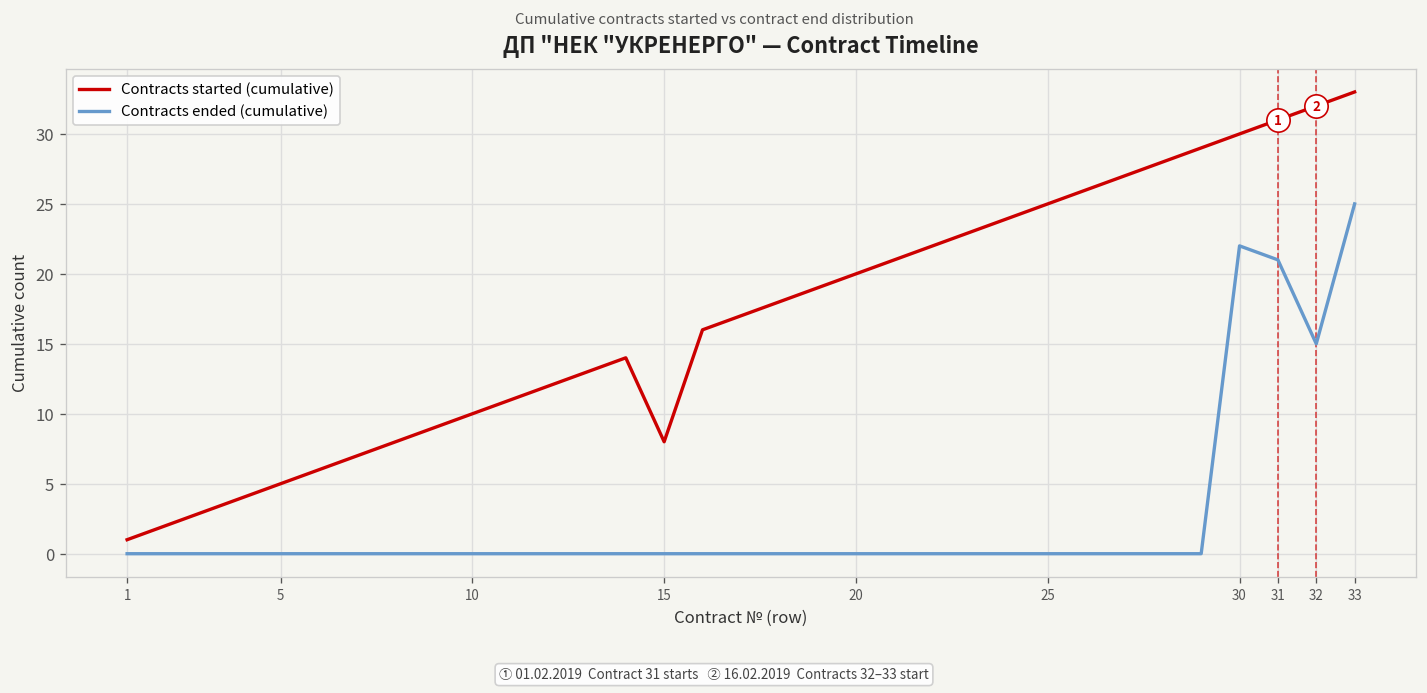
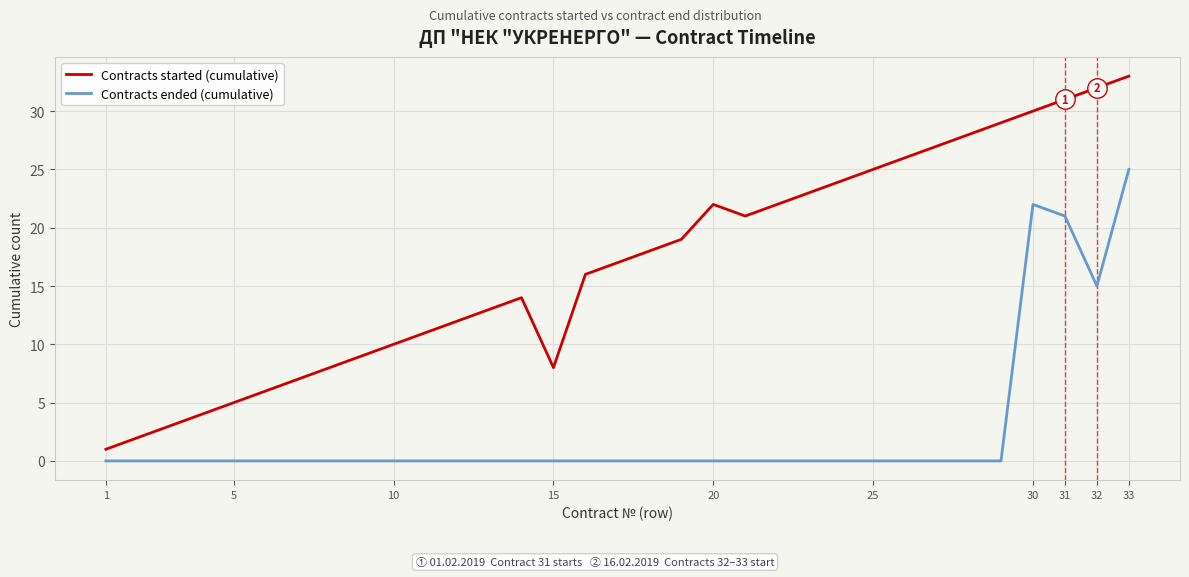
  {
    "Contracts started (cumulative)": {
      "1": 1,
      "5": 5,
      "10": 10,
      "15": 8,
-     "20": 20,
+     "20": 22,
      "25": 25,
      "30": 30,
      "33": 33
    },
    "Contracts ended (cumulative)": {
      "1": 0,
      "5": 0,
      "10": 0,
      "15": 0,
      "20": 0,
      "25": 0,
      "30": 22,
      "31": 21,
      "32": 15,
      "33": 25
    }
  }
